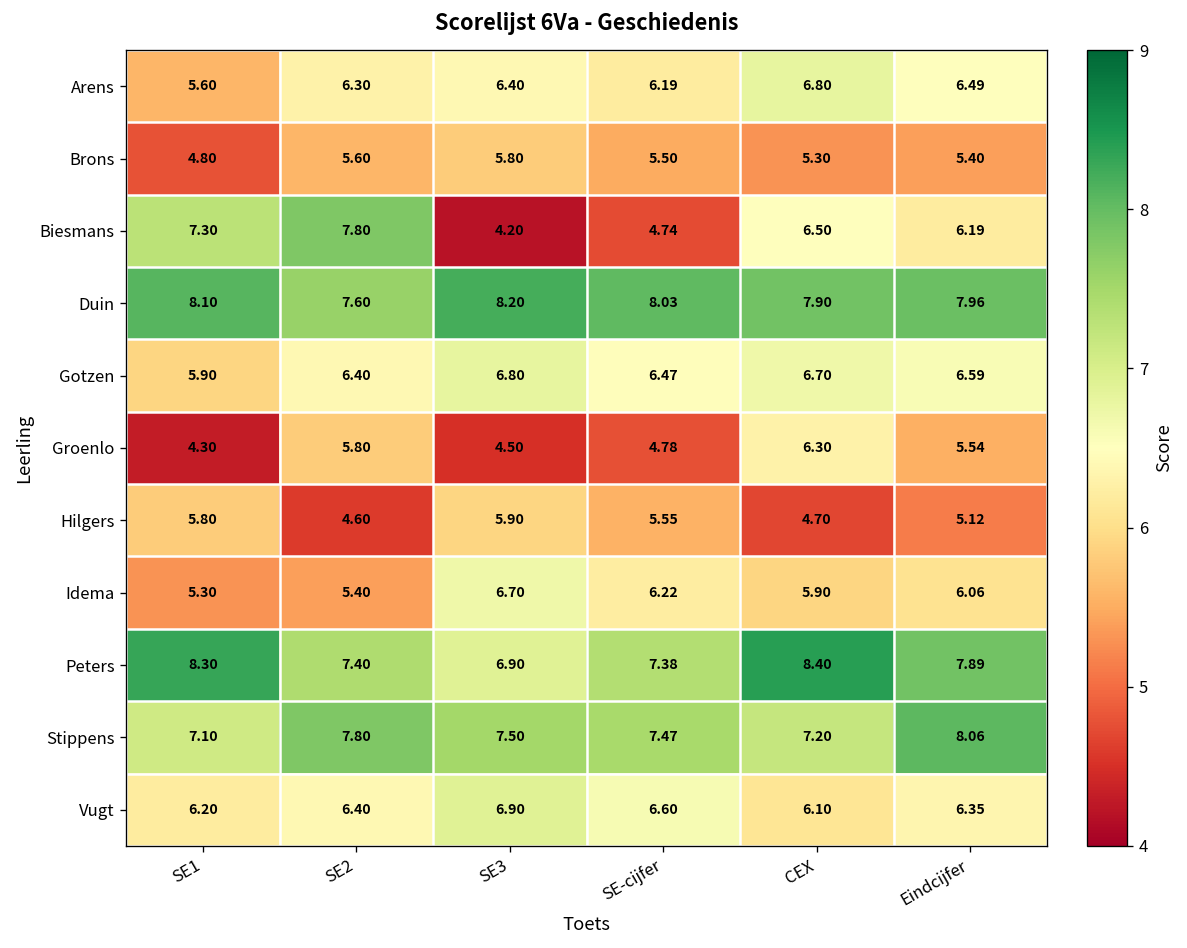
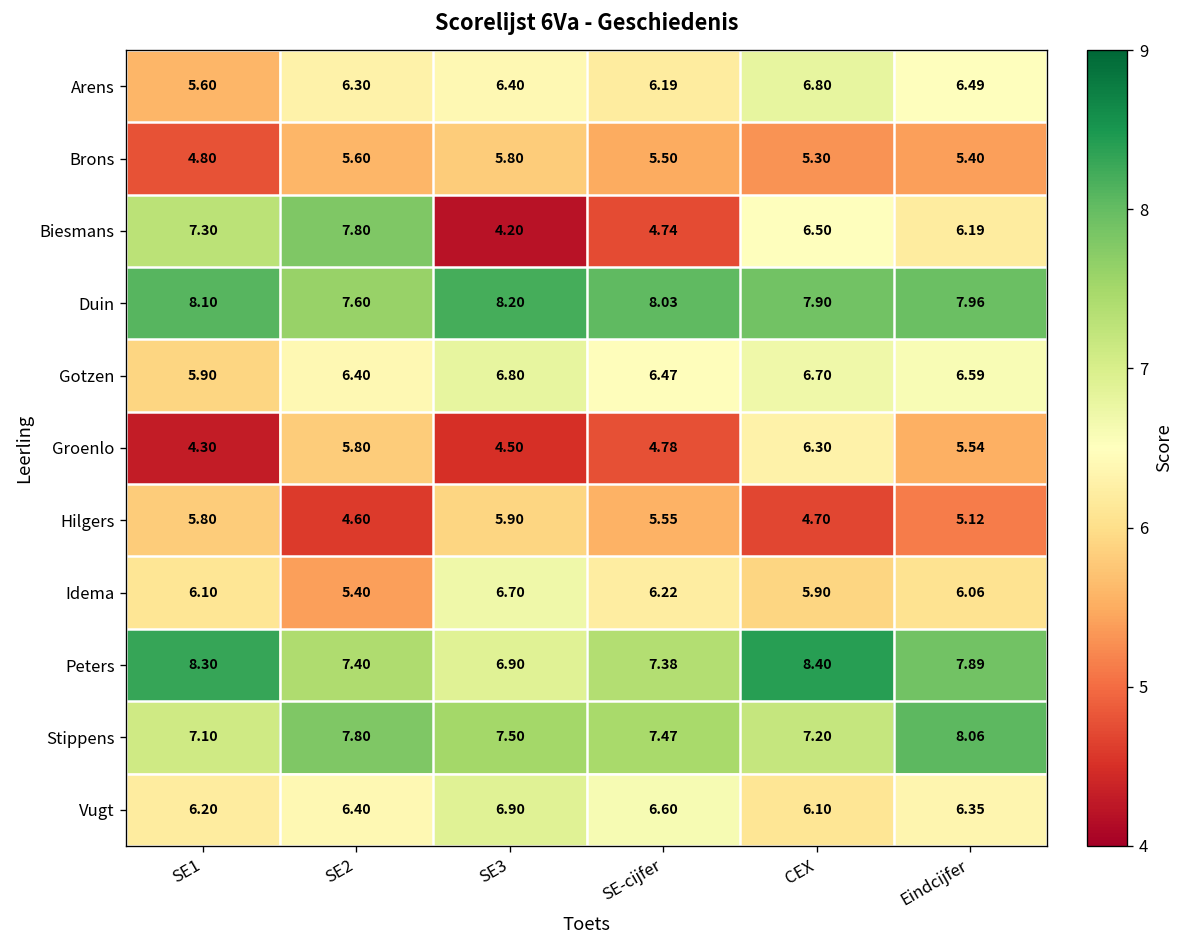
  {
    "Arens": {
      "SE1": 5.60,
      "SE2": 6.30,
      "SE3": 6.40,
      "SE-cijfer": 6.19,
      "CEX": 6.80,
      "Eindcijfer": 6.49
    },
    "Brons": {
      "SE1": 4.80,
      "SE2": 5.60,
      "SE3": 5.80,
      "SE-cijfer": 5.50,
      "CEX": 5.30,
      "Eindcijfer": 5.40
    },
    "Biesmans": {
      "SE1": 7.30,
      "SE2": 7.80,
      "SE3": 4.20,
      "SE-cijfer": 4.74,
      "CEX": 6.50,
      "Eindcijfer": 6.19
    },
    "Duin": {
      "SE1": 8.10,
      "SE2": 7.60,
      "SE3": 8.20,
      "SE-cijfer": 8.03,
      "CEX": 7.90,
      "Eindcijfer": 7.96
    },
    "Gotzen": {
      "SE1": 5.90,
      "SE2": 6.40,
      "SE3": 6.80,
      "SE-cijfer": 6.47,
      "CEX": 6.70,
      "Eindcijfer": 6.59
    },
    "Groenlo": {
      "SE1": 4.30,
      "SE2": 5.80,
      "SE3": 4.50,
      "SE-cijfer": 4.78,
      "CEX": 6.30,
      "Eindcijfer": 5.54
    },
    "Hilgers": {
      "SE1": 5.80,
      "SE2": 4.60,
      "SE3": 5.90,
      "SE-cijfer": 5.55,
      "CEX": 4.70,
      "Eindcijfer": 5.12
    },
    "Idema": {
-     "SE1": 5.30,
+     "SE1": 6.10,
      "SE2": 5.40,
      "SE3": 6.70,
      "SE-cijfer": 6.22,
      "CEX": 5.90,
      "Eindcijfer": 6.06
    },
    "Peters": {
      "SE1": 8.30,
      "SE2": 7.40,
      "SE3": 6.90,
      "SE-cijfer": 7.38,
      "CEX": 8.40,
      "Eindcijfer": 7.89
    },
    "Stippens": {
      "SE1": 7.10,
      "SE2": 7.80,
      "SE3": 7.50,
      "SE-cijfer": 7.47,
      "CEX": 7.20,
      "Eindcijfer": 8.06
    },
    "Vugt": {
      "SE1": 6.20,
      "SE2": 6.40,
      "SE3": 6.90,
      "SE-cijfer": 6.60,
      "CEX": 6.10,
      "Eindcijfer": 6.35
    }
  }
